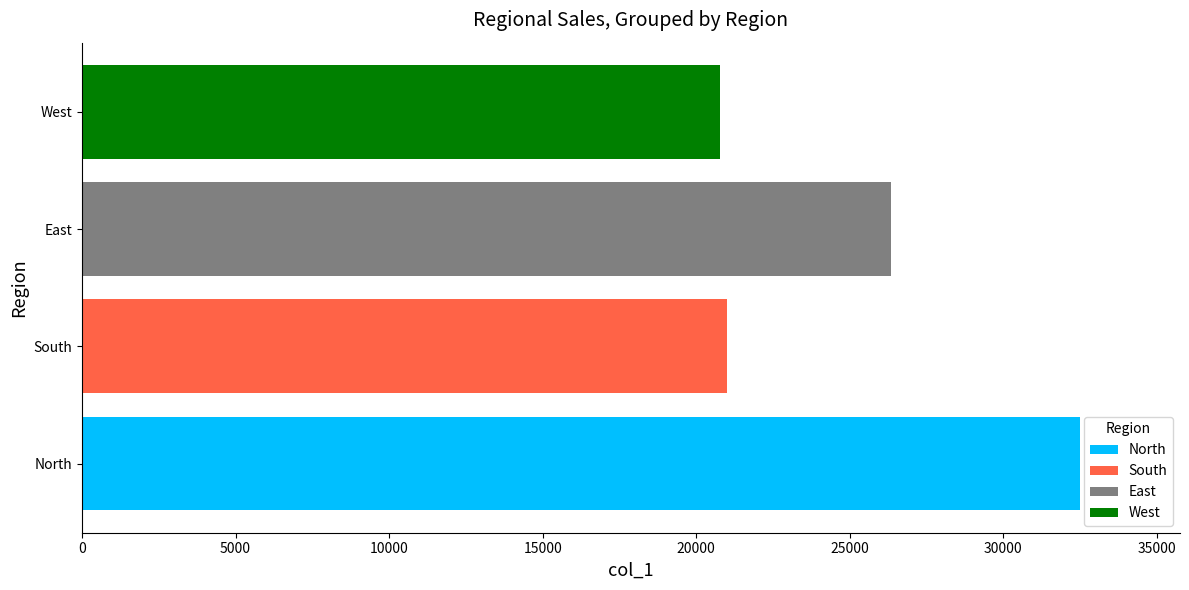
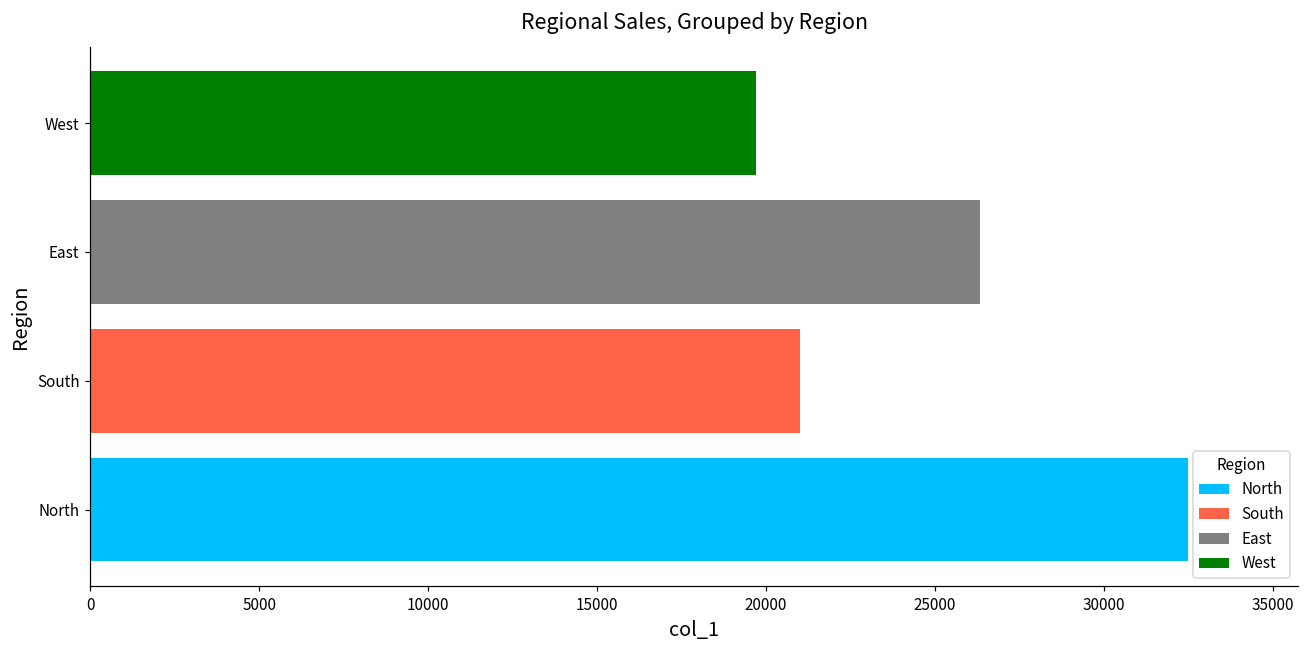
  {
    "North": {
      "West": 0,
      "East": 0,
      "South": 0,
      "North": 32500
    },
    "West": {
-     "West": 20800
+     "West": 19700
    }
  }
